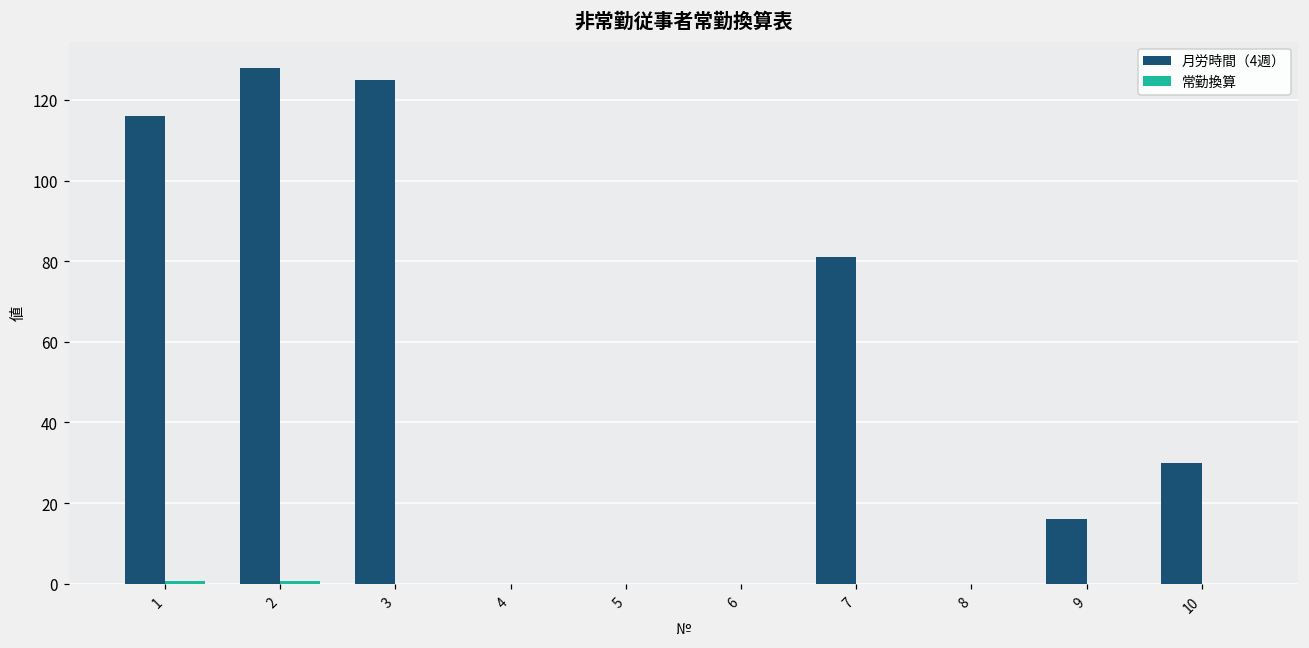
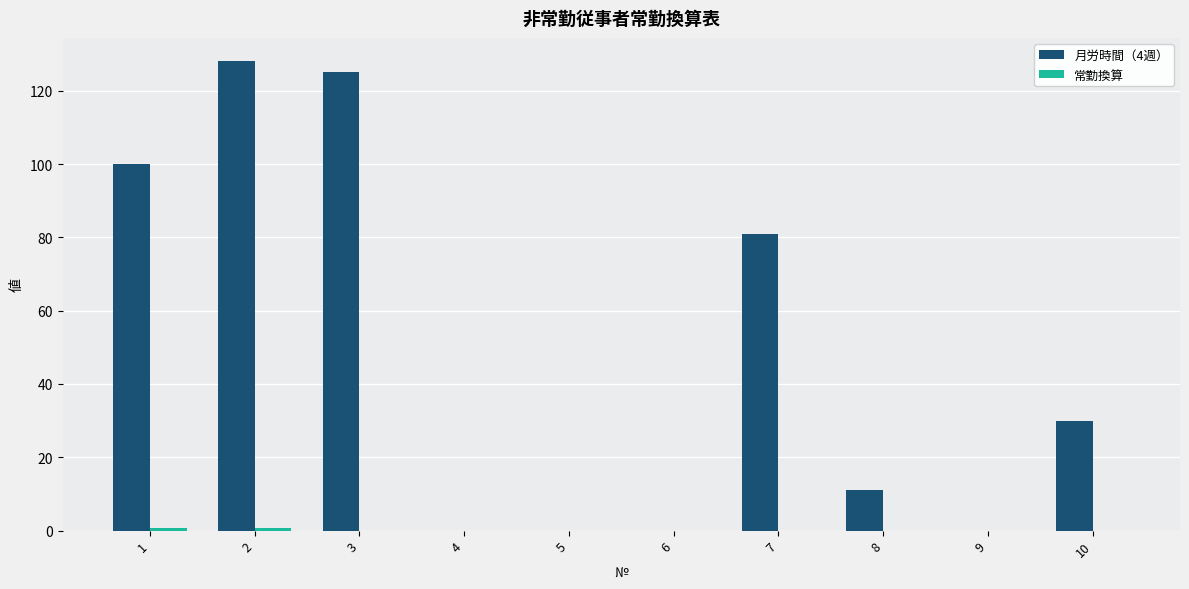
  {
    "月労時間（4週）": {
-     "1": 116,
+     "1": 100,
      "2": 128,
      "3": 125,
      "4": 0,
      "5": 0,
      "6": 0,
      "7": 81,
-     "8": 0,
-     "9": 16,
+     "8": 11,
+     "9": 0,
      "10": 30
    },
    "常勤換算": {
      "1": 1,
      "2": 1,
      "3": 0,
      "4": 0,
      "5": 0,
      "6": 0,
      "7": 0,
      "8": 0,
      "9": 0,
      "10": 0
    }
  }
